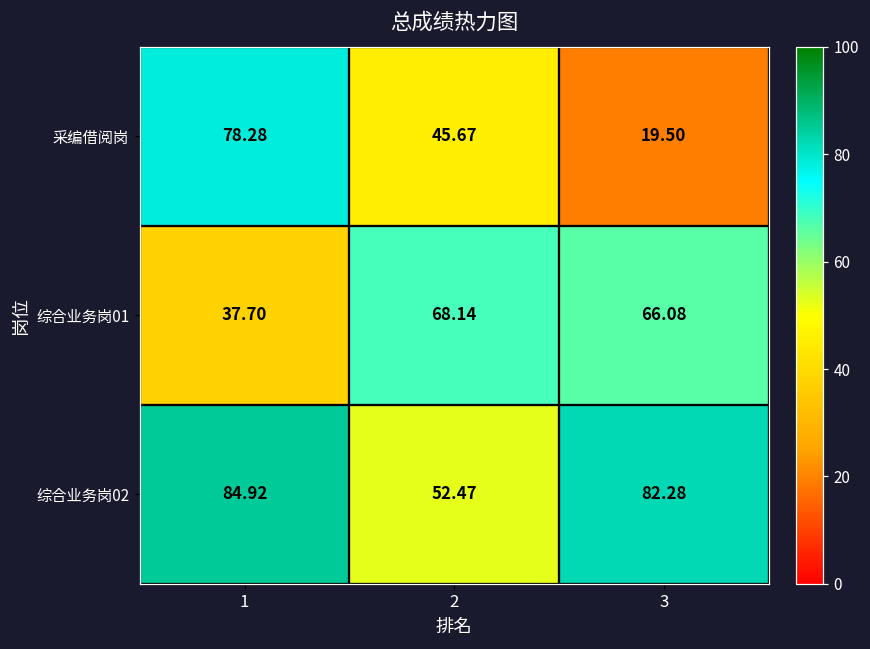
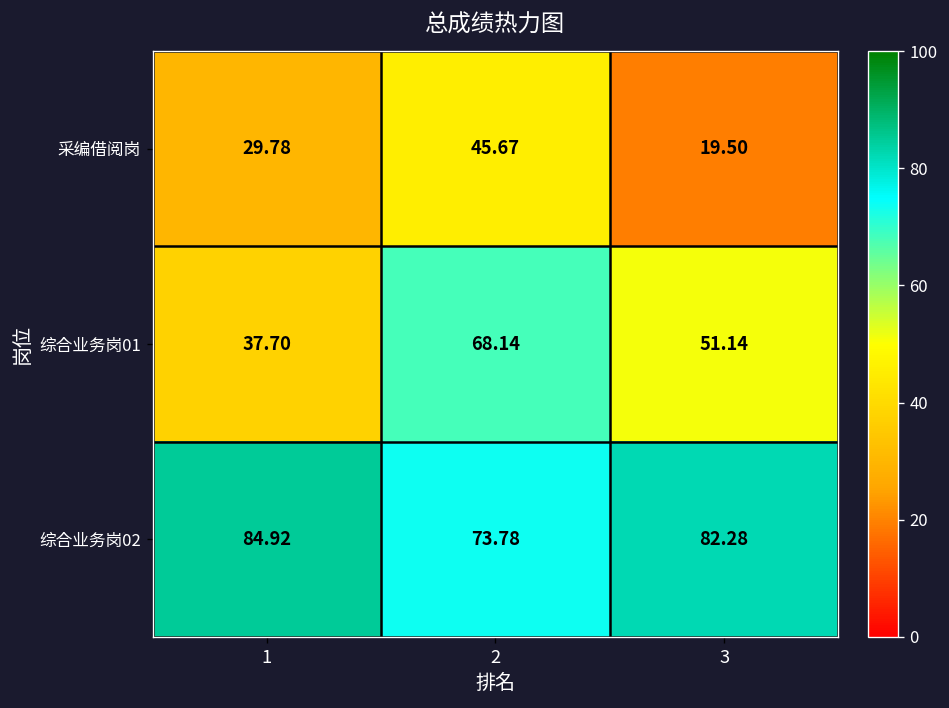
  {
    "采编借阅岗": {
-     "1": 78.28,
+     "1": 29.78,
      "2": 45.67,
      "3": 19.50
    },
    "综合业务岗01": {
      "1": 37.70,
      "2": 68.14,
-     "3": 66.08
+     "3": 51.14
    },
    "综合业务岗02": {
      "1": 84.92,
-     "2": 52.47,
+     "2": 73.78,
      "3": 82.28
    }
  }
